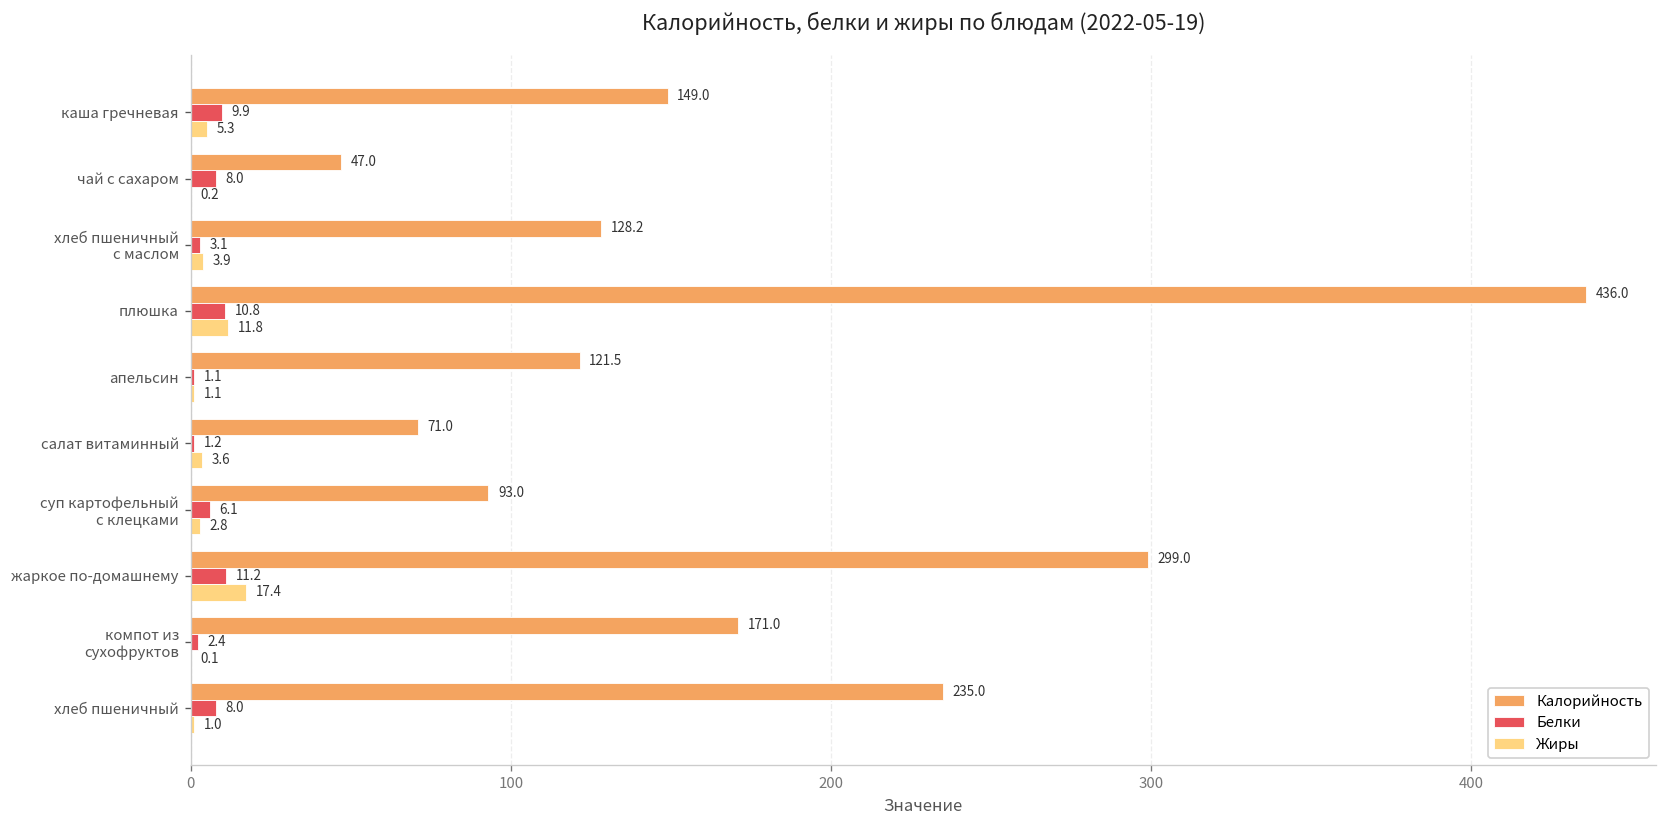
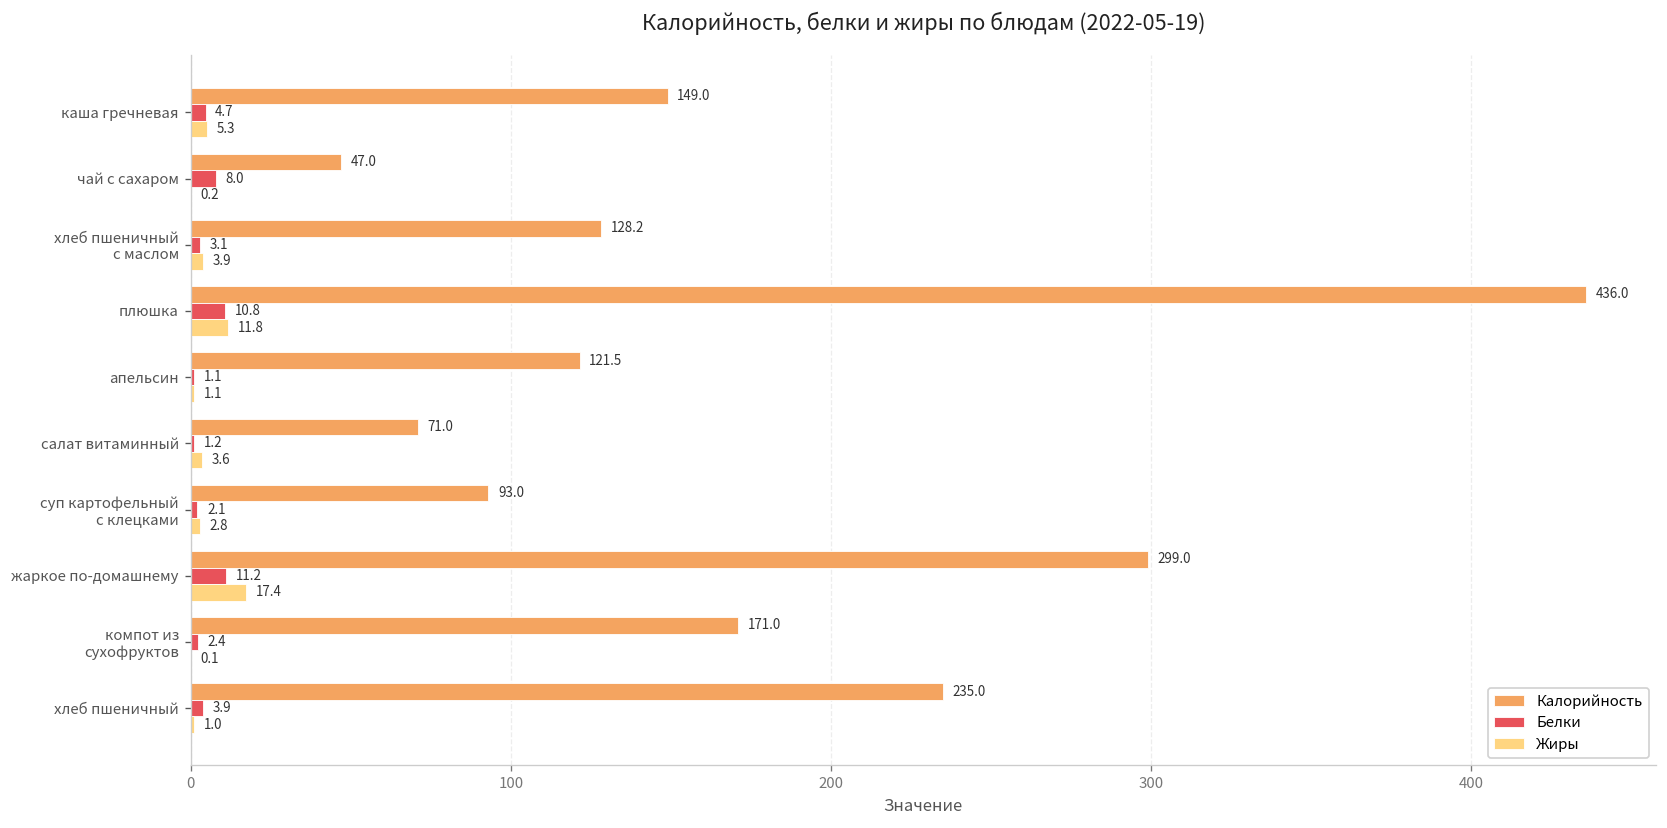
  {
    "Белки": {
-     "каша гречневая": 9.9,
+     "каша гречневая": 4.7,
      "чай с сахаром": 8.0,
      "хлеб пшеничный с маслом": 3.1,
      "плюшка": 10.8,
      "апельсин": 1.1,
      "салат витаминный": 1.2,
-     "суп картофельный с клецками": 6.1,
+     "суп картофельный с клецками": 2.1,
      "жаркое по-домашнему": 11.2,
      "компот из сухофруктов": 2.4,
-     "хлеб пшеничный": 8.0
+     "хлеб пшеничный": 3.9
    }
  }
